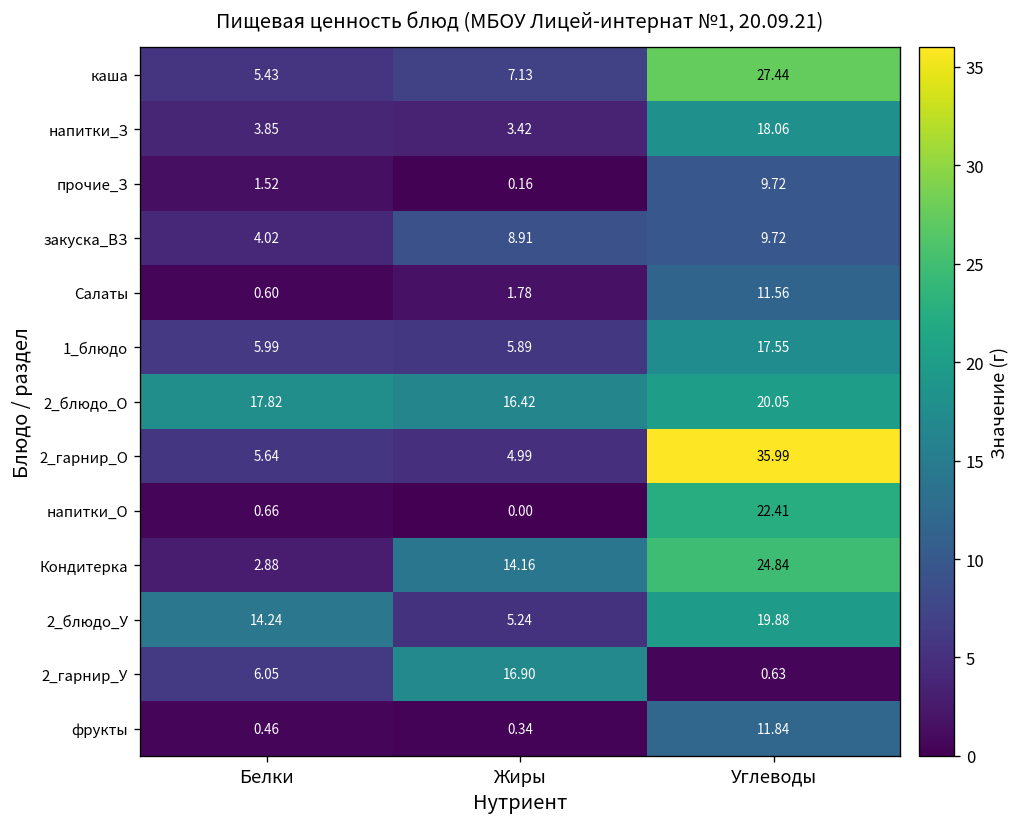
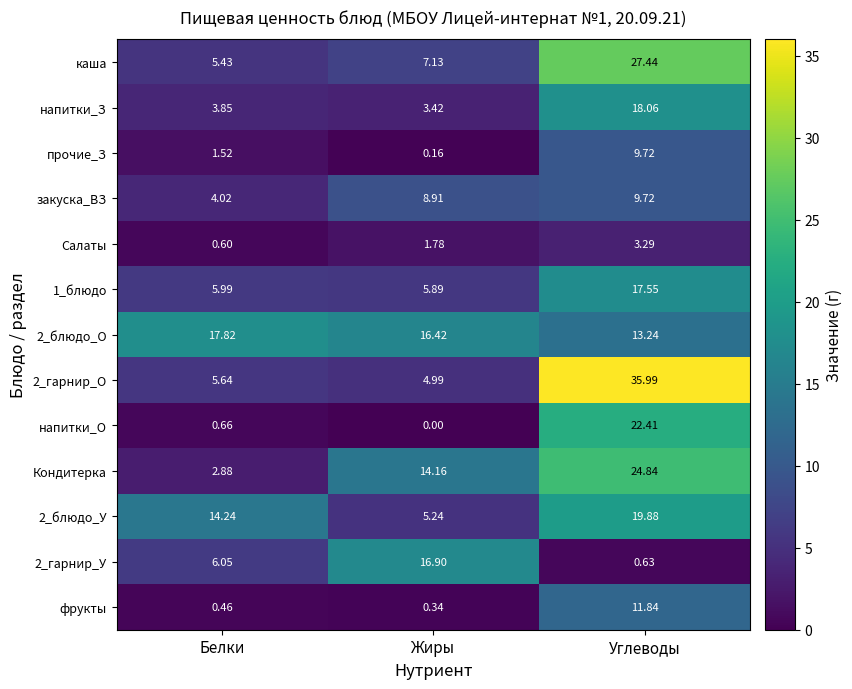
  {
    "каша": {
      "Белки": 5.43,
      "Жиры": 7.13,
      "Углеводы": 27.44
    },
    "напитки_З": {
      "Белки": 3.85,
      "Жиры": 3.42,
      "Углеводы": 18.06
    },
    "прочие_З": {
      "Белки": 1.52,
      "Жиры": 0.16,
      "Углеводы": 9.72
    },
    "закуска_ВЗ": {
      "Белки": 4.02,
      "Жиры": 8.91,
      "Углеводы": 9.72
    },
    "Салаты": {
      "Белки": 0.60,
      "Жиры": 1.78,
-     "Углеводы": 11.56
+     "Углеводы": 3.29
    },
    "1_блюдо": {
      "Белки": 5.99,
      "Жиры": 5.89,
      "Углеводы": 17.55
    },
    "2_блюдо_О": {
      "Белки": 17.82,
      "Жиры": 16.42,
-     "Углеводы": 20.05
+     "Углеводы": 13.24
    },
    "2_гарнир_О": {
      "Белки": 5.64,
      "Жиры": 4.99,
      "Углеводы": 35.99
    },
    "напитки_О": {
      "Белки": 0.66,
      "Жиры": 0.00,
      "Углеводы": 22.41
    },
    "Кондитерка": {
      "Белки": 2.88,
      "Жиры": 14.16,
      "Углеводы": 24.84
    },
    "2_блюдо_У": {
      "Белки": 14.24,
      "Жиры": 5.24,
      "Углеводы": 19.88
    },
    "2_гарнир_У": {
      "Белки": 6.05,
      "Жиры": 16.90,
      "Углеводы": 0.63
    },
    "фрукты": {
      "Белки": 0.46,
      "Жиры": 0.34,
      "Углеводы": 11.84
    }
  }
